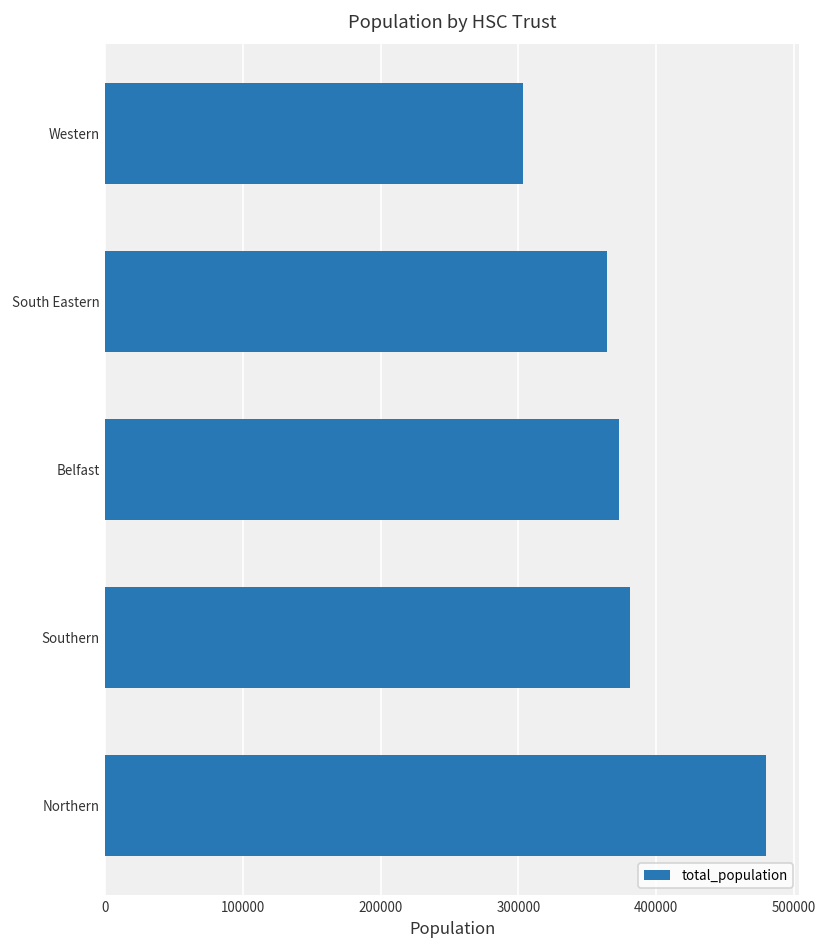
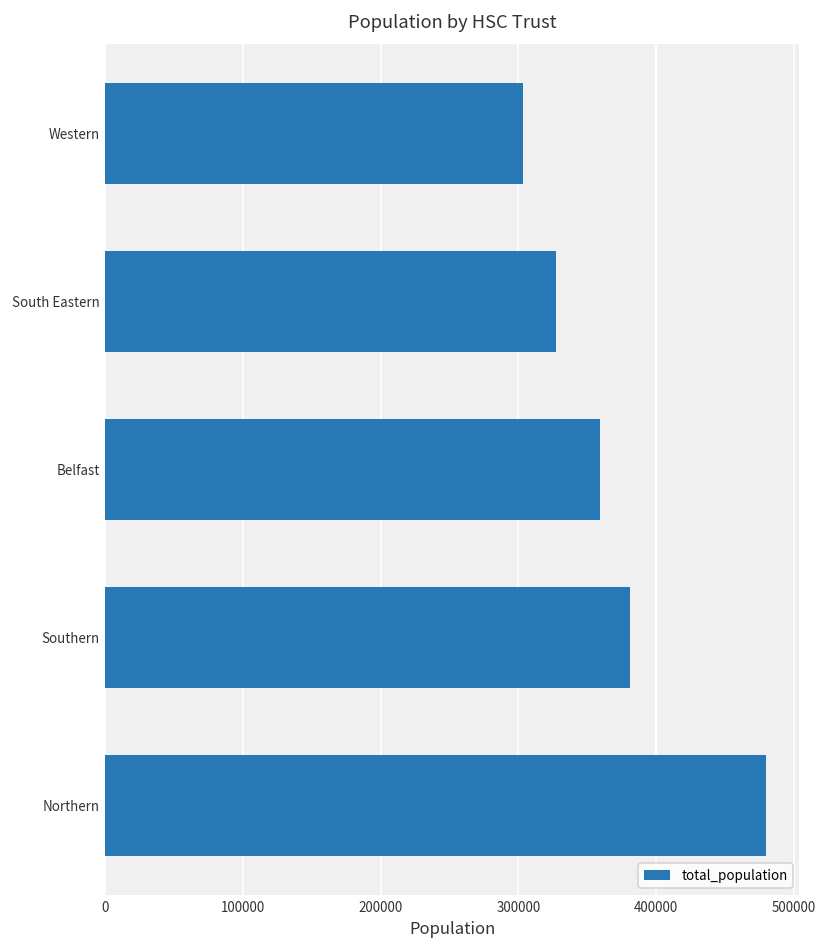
  {
    "Western": 303000,
-   "South Eastern": 364000,
-   "Belfast": 373000,
+   "South Eastern": 327000,
+   "Belfast": 359000,
    "Southern": 381000,
    "Northern": 480000
  }
